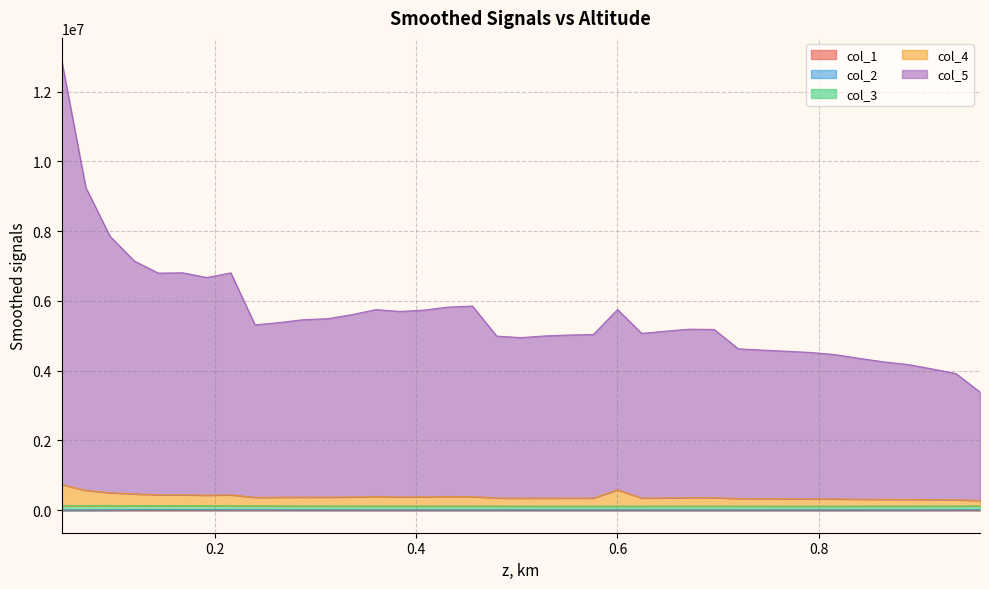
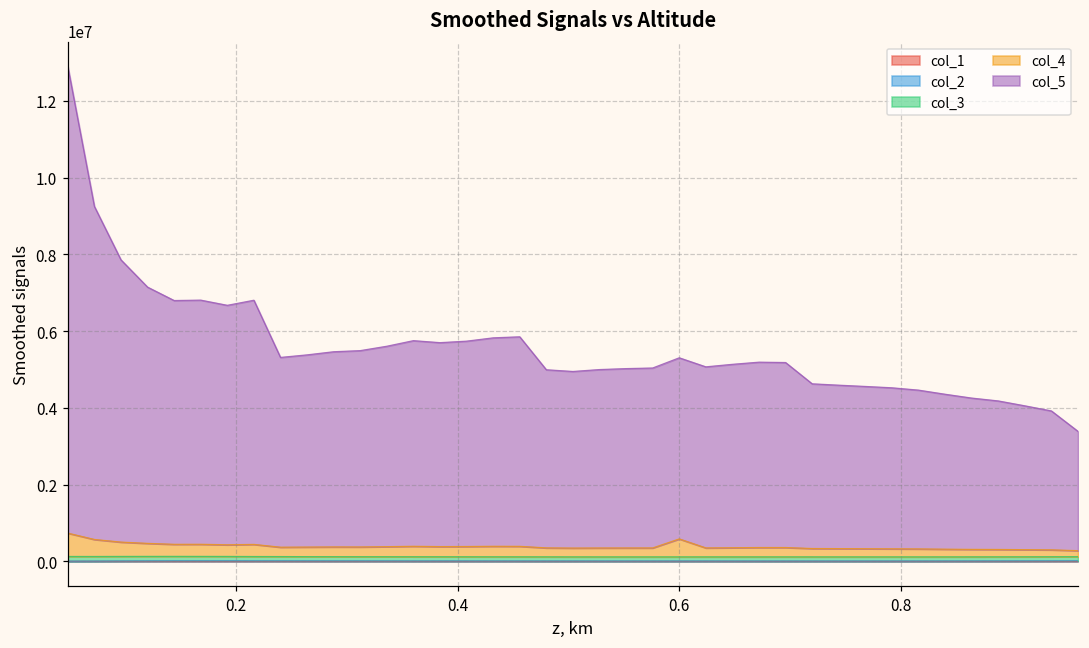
  {
    "col_2": {
      "0.6": 0
    },
    "col_3": {
      "0.6": 100000
    },
    "col_4": {
      "0.6": 500000
    },
    "col_5": {
-     "0.6": 5200000
+     "0.6": 4700000
    }
  }
